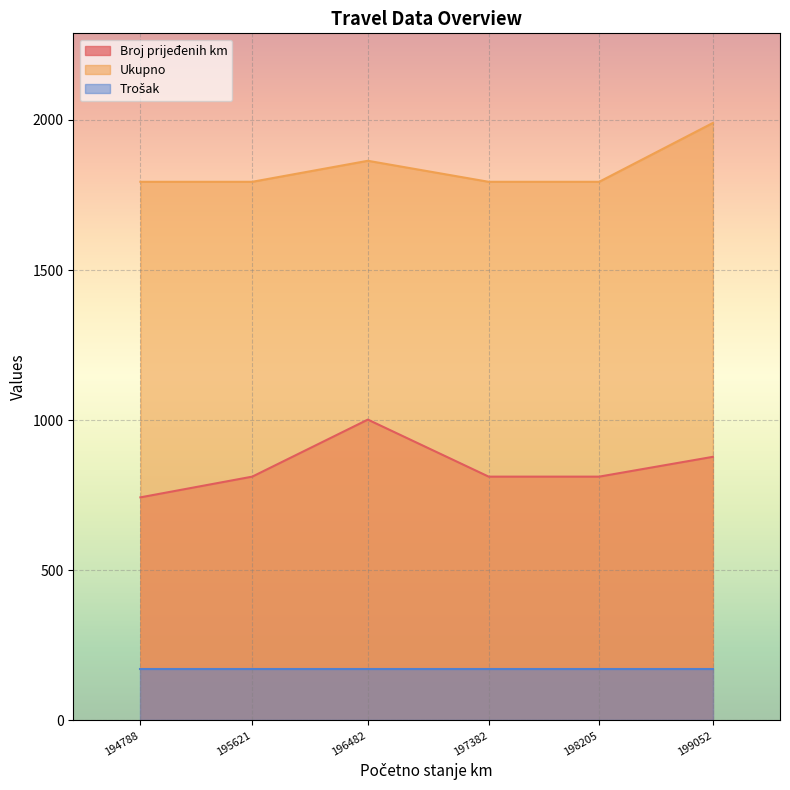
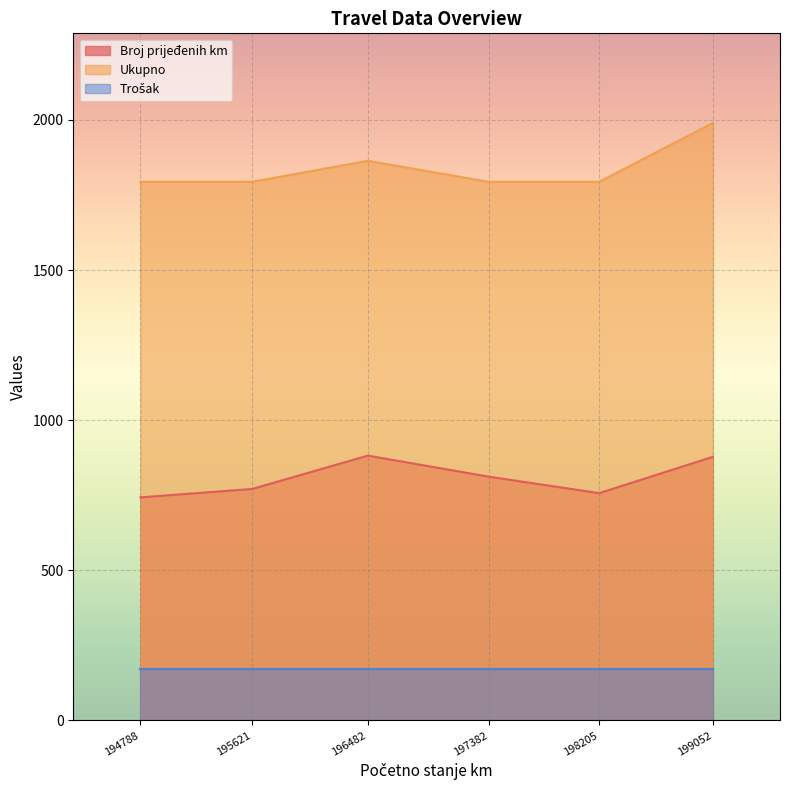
  {
    "Broj prijeđenih km": {
      "194788": 740,
-     "195621": 810,
-     "196482": 1000,
+     "195621": 770,
+     "196482": 880,
      "197382": 810,
-     "198205": 810,
+     "198205": 760,
      "199052": 880
    },
    "Ukupno": {
      "194788": 1790,
      "195621": 1790,
      "196482": 1860,
      "197382": 1790,
      "198205": 1790,
      "199052": 1990
    },
    "Trošak": {
      "194788": 170,
      "195621": 170,
      "196482": 170,
      "197382": 170,
      "198205": 170,
      "199052": 170
    }
  }
